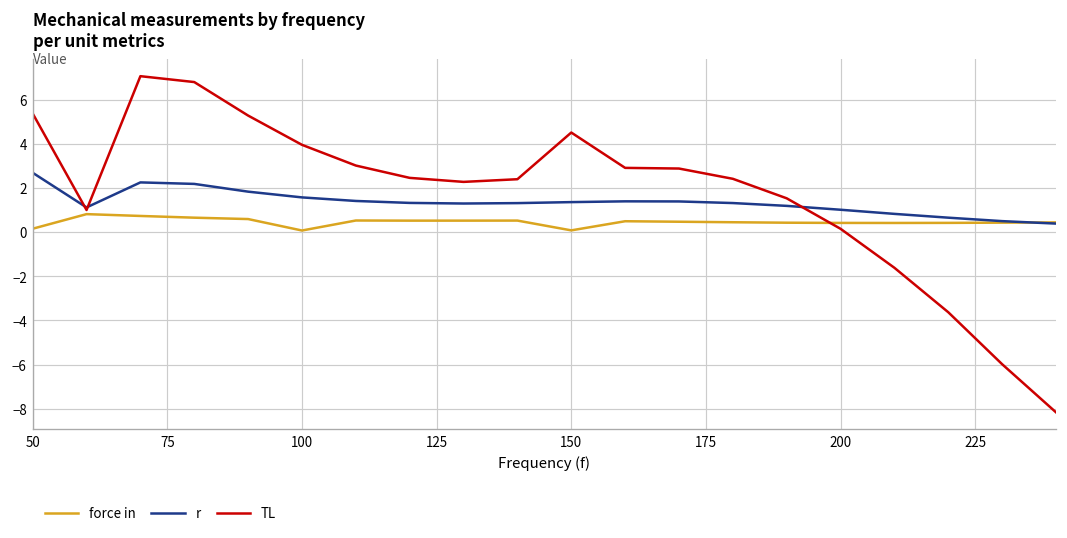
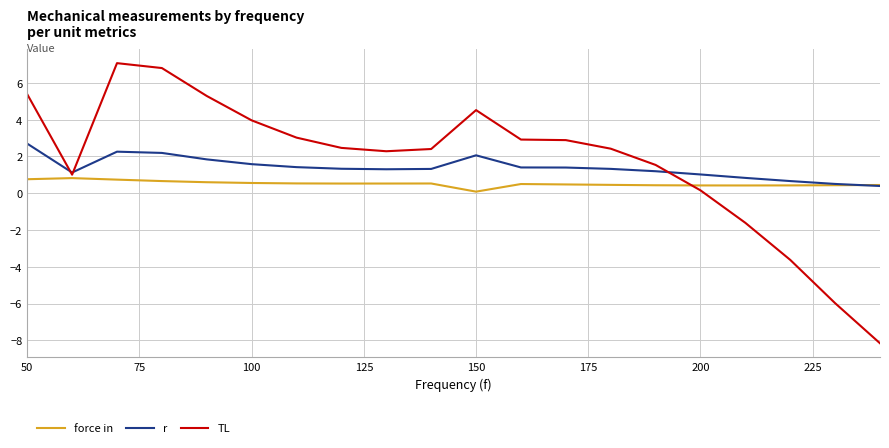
  {
    "force in": {
-     "50": 0.2,
-     "100": 0.1,
+     "50": 0.8,
+     "100": 0.6,
      "150": 0.1,
      "200": 0.4
    },
    "r": {
      "50": 2.7,
      "100": 1.6,
-     "150": 1.4,
+     "150": 2.1,
      "200": 1.0
    },
    "TL": {
      "50": 5.4,
      "100": 4.0,
      "150": 4.5,
      "200": 0.2
    }
  }
